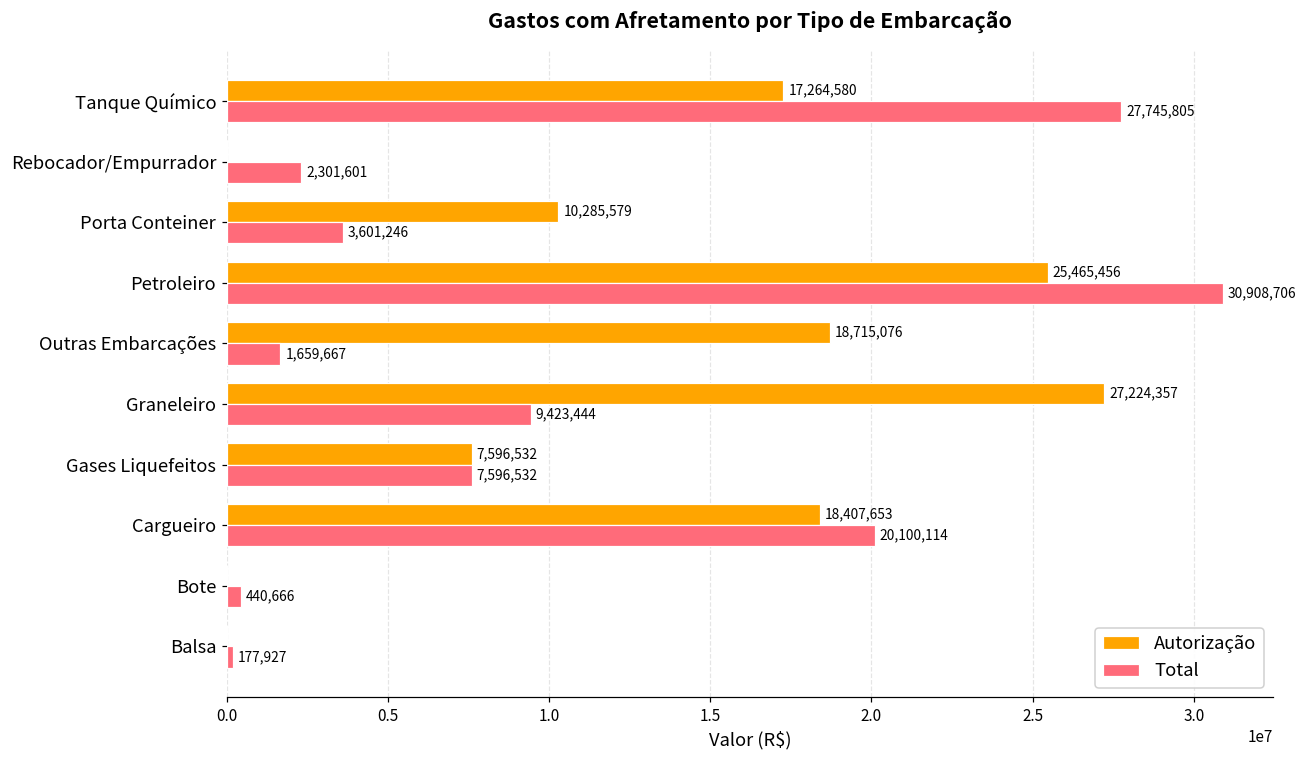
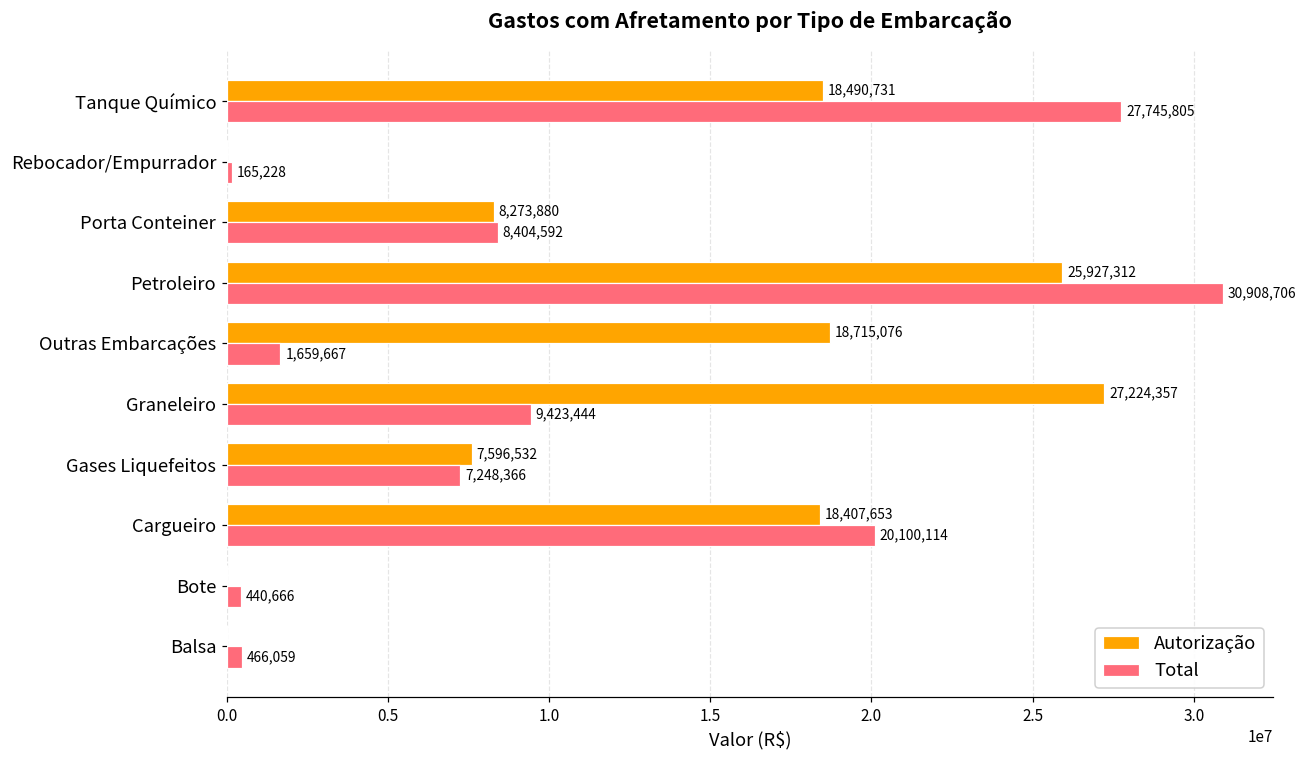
  {
    "Autorização": {
-     "Tanque Químico": "17,264,580",
-     "Porta Conteiner": "10,285,579",
-     "Petroleiro": "25,465,456",
+     "Tanque Químico": "18,490,731",
+     "Porta Conteiner": "8,273,880",
+     "Petroleiro": "25,927,312",
      "Outras Embarcações": "18,715,076",
      "Graneleiro": "27,224,357",
      "Gases Liquefeitos": "7,596,532",
      "Cargueiro": "18,407,653"
    },
    "Total": {
      "Tanque Químico": "27,745,805",
-     "Rebocador/Empurrador": "2,301,601",
-     "Porta Conteiner": "3,601,246",
+     "Rebocador/Empurrador": "165,228",
+     "Porta Conteiner": "8,404,592",
      "Petroleiro": "30,908,706",
      "Outras Embarcações": "1,659,667",
      "Graneleiro": "9,423,444",
-     "Gases Liquefeitos": "7,596,532",
+     "Gases Liquefeitos": "7,248,366",
      "Cargueiro": "20,100,114",
      "Bote": "440,666",
-     "Balsa": "177,927"
+     "Balsa": "466,059"
    }
  }
